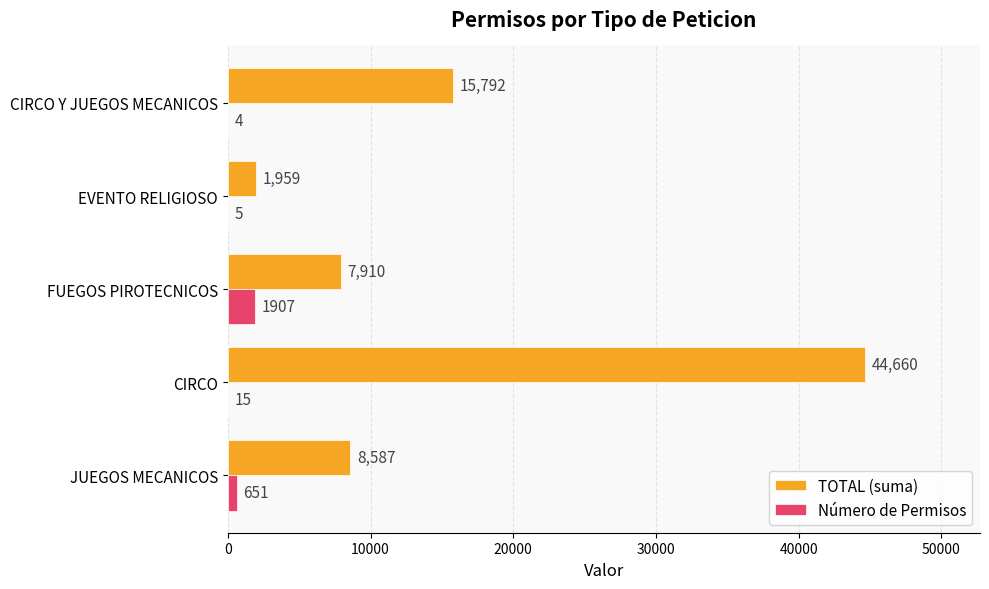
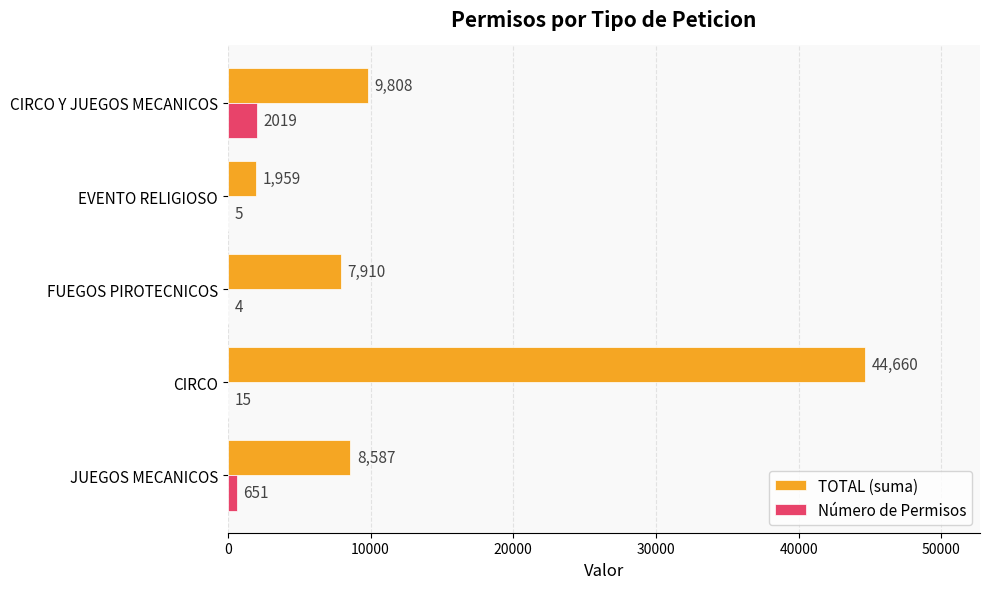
  {
    "TOTAL (suma)": {
-     "CIRCO Y JUEGOS MECANICOS": "15,792",
+     "CIRCO Y JUEGOS MECANICOS": "9,808",
      "EVENTO RELIGIOSO": "1,959",
      "FUEGOS PIROTECNICOS": "7,910",
      "CIRCO": "44,660",
      "JUEGOS MECANICOS": "8,587"
    },
    "Número de Permisos": {
-     "CIRCO Y JUEGOS MECANICOS": "4",
+     "CIRCO Y JUEGOS MECANICOS": "2019",
      "EVENTO RELIGIOSO": "5",
-     "FUEGOS PIROTECNICOS": "1907",
+     "FUEGOS PIROTECNICOS": "4",
      "CIRCO": "15",
      "JUEGOS MECANICOS": "651"
    }
  }
